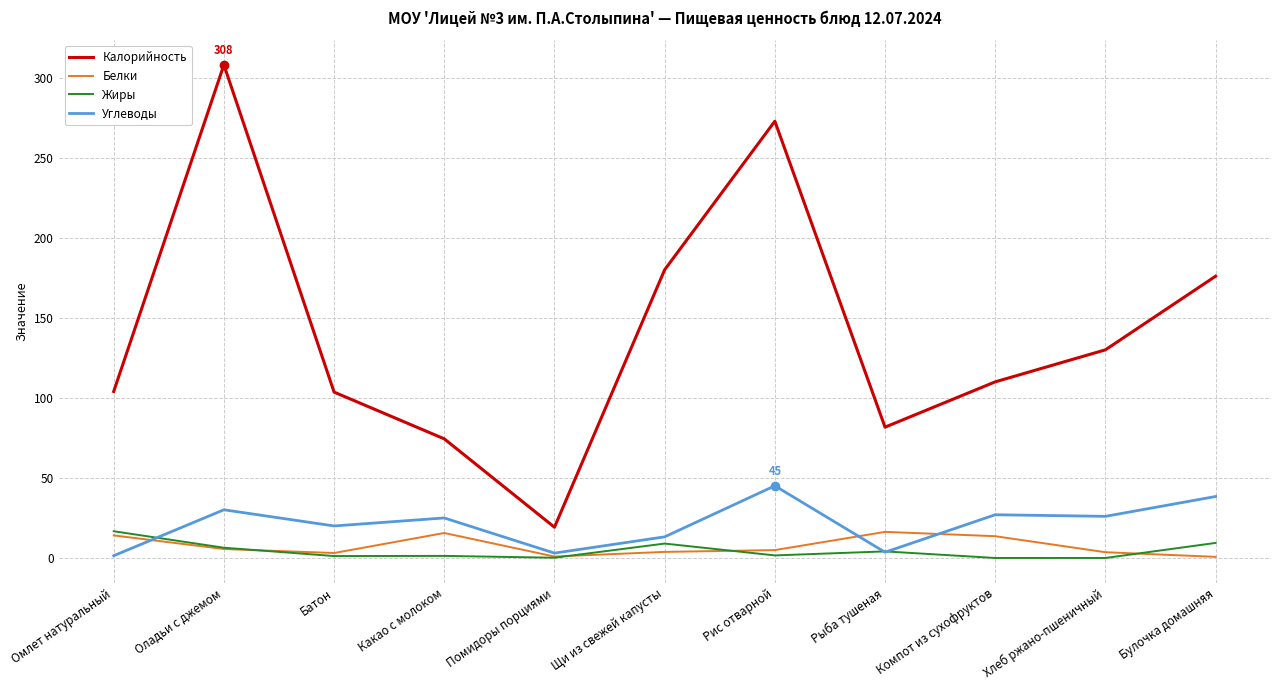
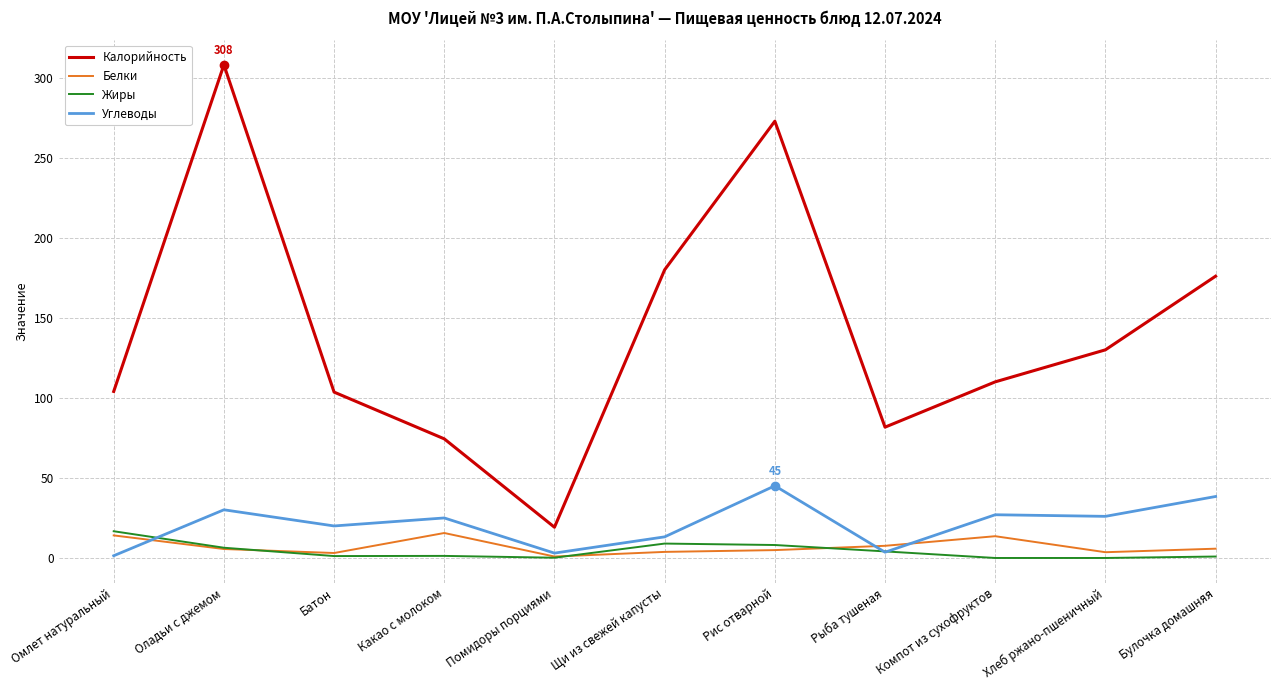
  {
    "Белки": {
      "Омлет натуральный": 14,
      "Батон": 3,
      "Какао с молоком": 16,
      "Щи из свежей капусты": 4,
      "Рис отварной": 5,
-     "Рыба тушеная": 16,
+     "Рыба тушеная": 8,
      "Компот из сухофруктов": 14,
      "Хлеб ржано-пшеничный": 4,
-     "Булочка домашняя": 1
+     "Булочка домашняя": 6
    },
    "Жиры": {
      "Омлет натуральный": 17,
      "Батон": 1,
      "Какао с молоком": 1,
      "Щи из свежей капусты": 9,
-     "Рис отварной": 2,
+     "Рис отварной": 8,
      "Компот из сухофруктов": 0,
      "Хлеб ржано-пшеничный": 0,
-     "Булочка домашняя": 9
+     "Булочка домашняя": 1
    }
  }
